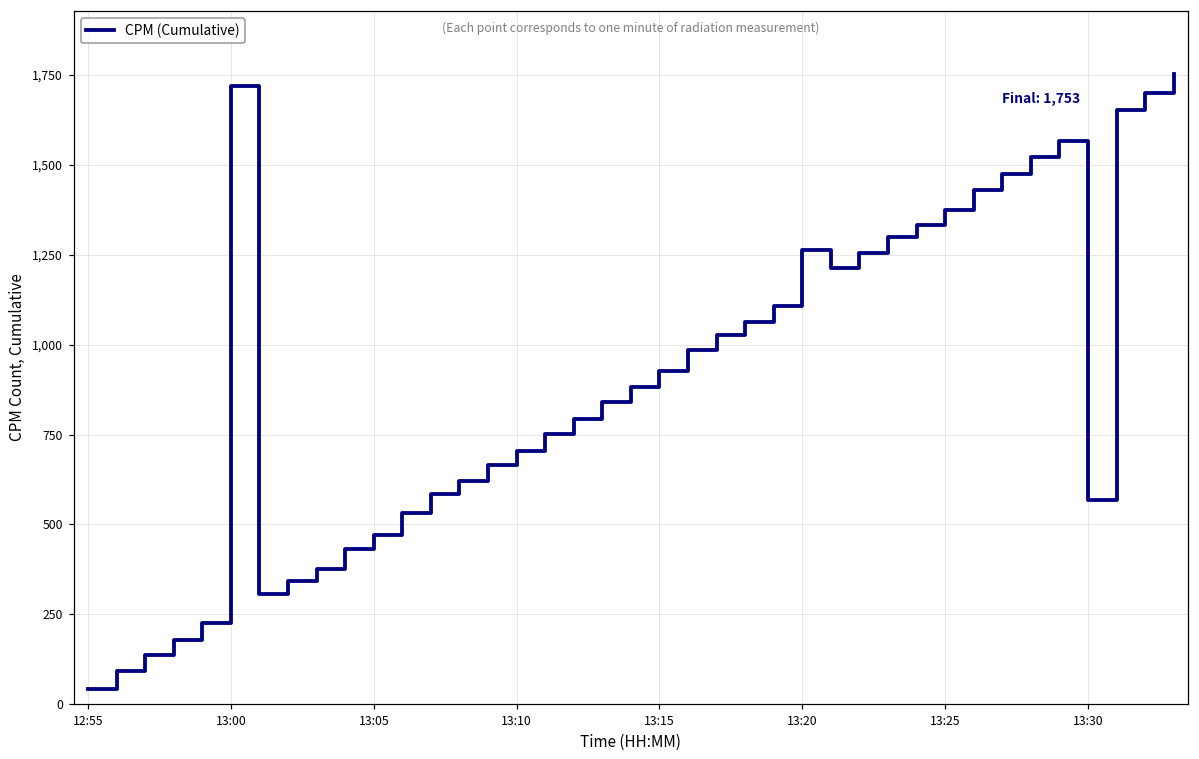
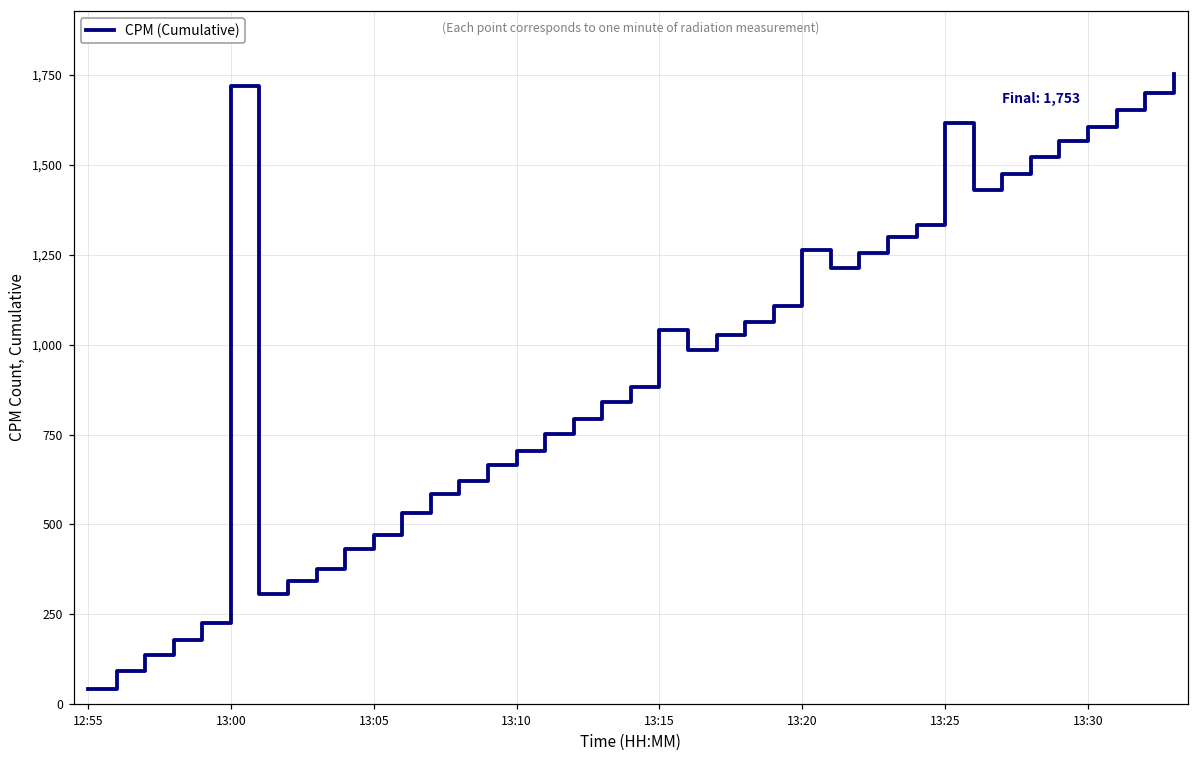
  {
    "12:55": "40",
    "13:00": "1,720",
    "13:05": "470",
    "13:10": "700",
-   "13:15": "930",
+   "13:15": "1,040",
    "13:20": "1,260",
-   "13:25": "1,370",
-   "13:30": "570"
+   "13:25": "1,620",
+   "13:30": "1,610"
  }
